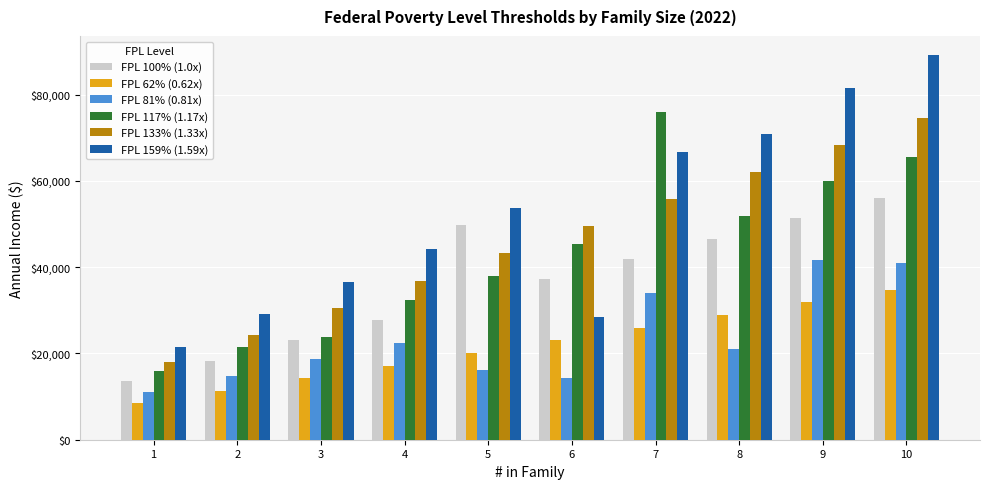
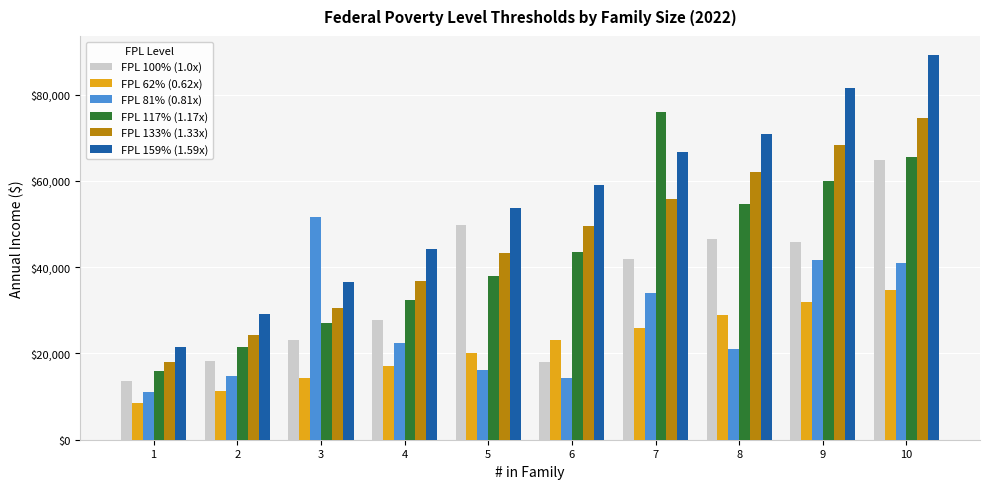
  {
    "FPL 100% (1.0x)": {
      "1": "$14,000",
      "2": "$18,000",
      "3": "$23,000",
      "4": "$28,000",
      "5": "$50,000",
-     "6": "$37,000",
+     "6": "$18,000",
      "7": "$42,000",
      "8": "$47,000",
-     "9": "$51,000",
-     "10": "$56,000"
+     "9": "$46,000",
+     "10": "$65,000"
    },
    "FPL 81% (0.81x)": {
      "1": "$11,000",
      "2": "$15,000",
-     "3": "$19,000",
+     "3": "$52,000",
      "4": "$22,000",
      "5": "$16,000",
      "6": "$14,000",
      "7": "$34,000",
      "8": "$21,000",
      "9": "$42,000",
      "10": "$41,000"
    },
    "FPL 117% (1.17x)": {
      "1": "$16,000",
      "2": "$21,000",
-     "3": "$24,000",
+     "3": "$27,000",
      "4": "$32,000",
      "5": "$38,000",
-     "6": "$45,000",
+     "6": "$44,000",
      "7": "$76,000",
-     "8": "$52,000",
+     "8": "$55,000",
      "9": "$60,000",
      "10": "$66,000"
    },
    "FPL 159% (1.59x)": {
      "1": "$22,000",
      "2": "$29,000",
      "3": "$37,000",
      "4": "$44,000",
      "5": "$54,000",
-     "6": "$28,000",
+     "6": "$59,000",
      "7": "$67,000",
      "8": "$71,000",
      "9": "$82,000",
      "10": "$89,000"
    }
  }
